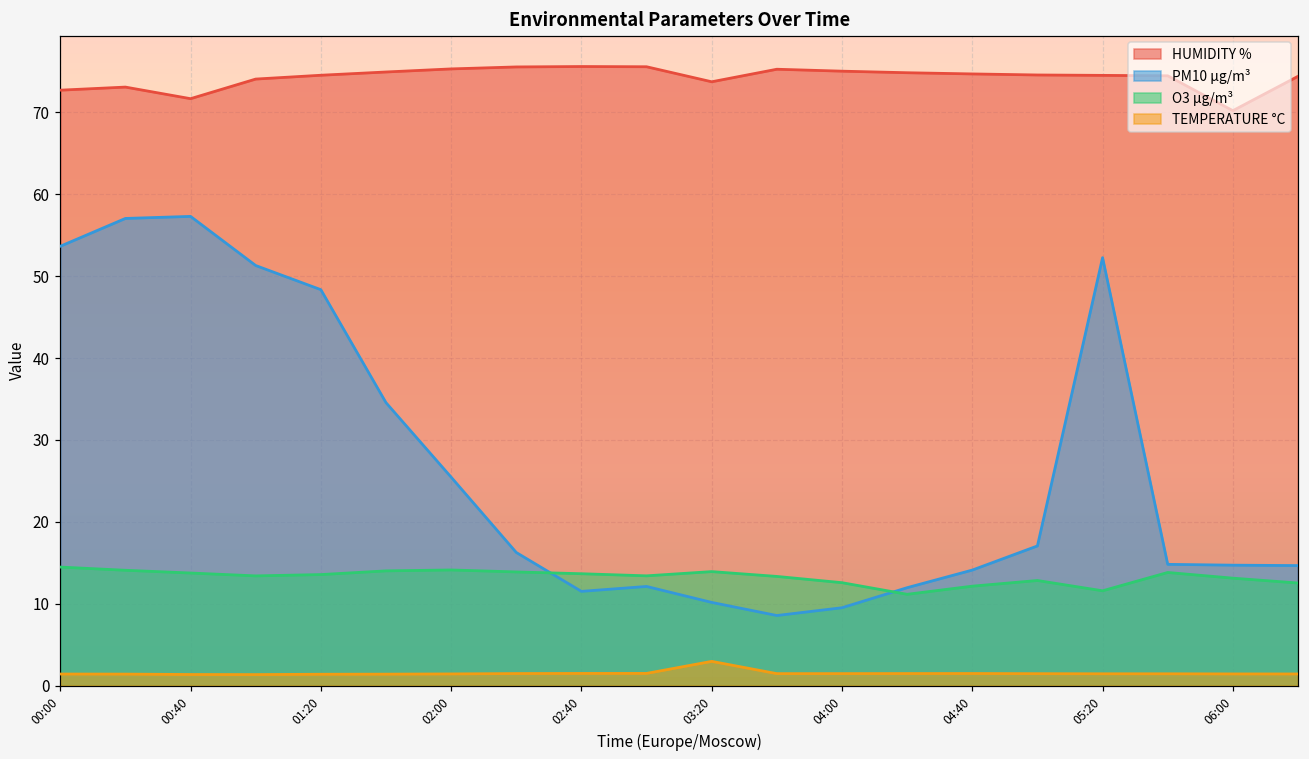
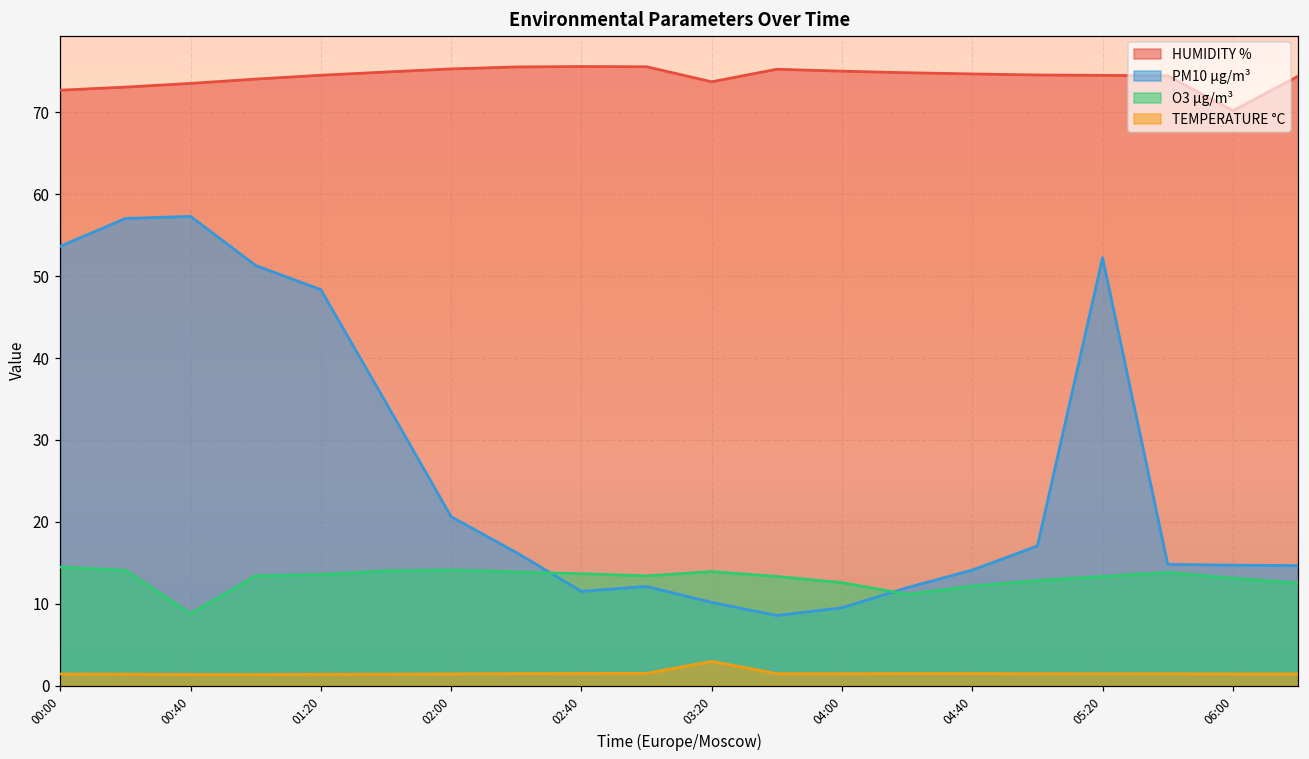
  {
    "HUMIDITY %": {
      "00:00": 73,
-     "00:40": 72,
+     "00:40": 74,
      "01:20": 75,
      "02:00": 75,
      "02:40": 76,
      "03:20": 74,
      "04:00": 75,
      "04:40": 75,
      "05:20": 75
    },
    "PM10 µg/m³": {
      "00:00": 54,
      "00:40": 57,
      "01:20": 48,
-     "02:00": 25,
+     "02:00": 21,
      "02:40": 12,
      "03:20": 10,
      "04:00": 10,
      "04:40": 14,
      "05:20": 52,
      "06:00": 15
    },
    "O3 µg/m³": {
      "00:00": 14,
-     "00:40": 14,
+     "00:40": 9,
      "01:20": 14,
      "02:00": 14,
      "02:40": 14,
      "03:20": 14,
      "04:00": 13,
      "04:40": 12,
-     "05:20": 12,
+     "05:20": 13,
      "06:00": 13
    },
    "TEMPERATURE °C": {
      "00:00": 1,
      "00:40": 1,
      "01:20": 1,
      "02:00": 1,
      "02:40": 1,
      "03:20": 3,
      "04:00": 1,
      "04:40": 1,
      "05:20": 1,
      "06:00": 1
    }
  }
